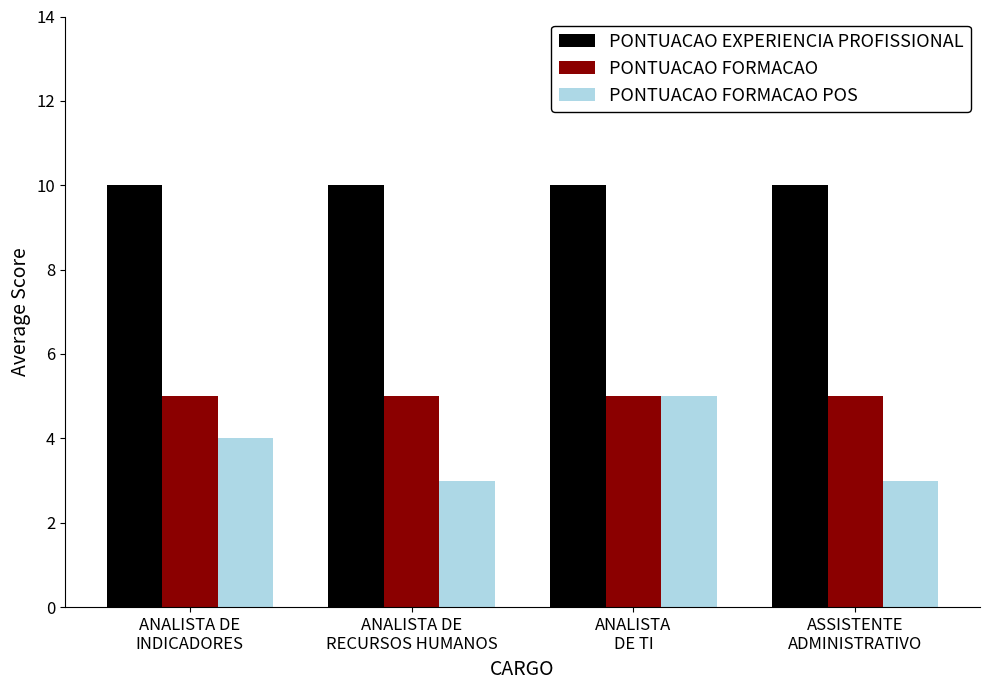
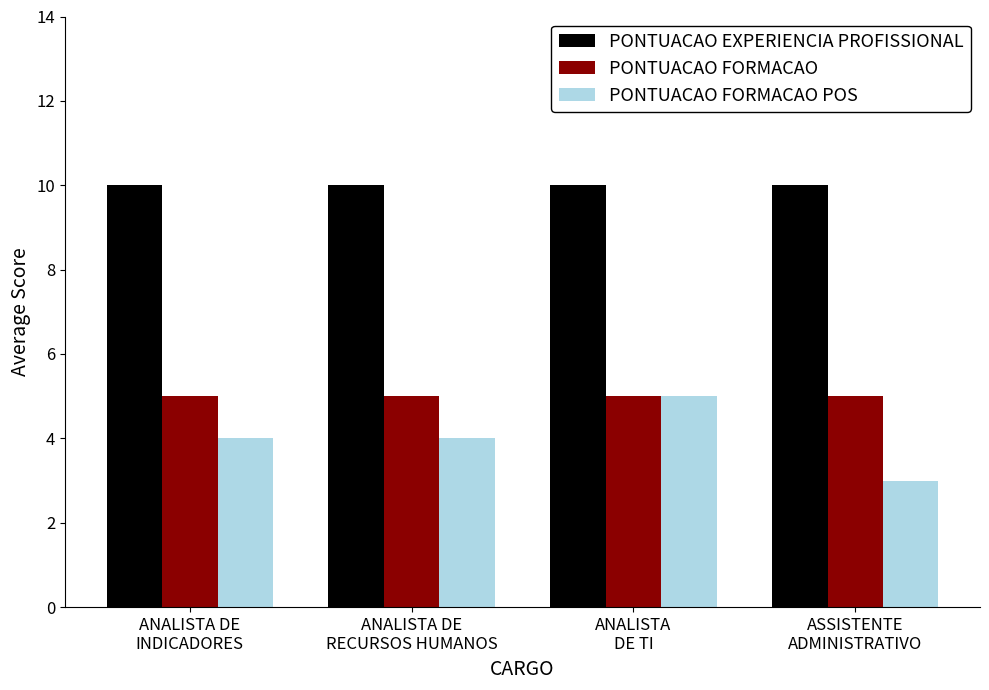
  {
    "PONTUACAO EXPERIENCIA PROFISSIONAL": {
      "ANALISTA DE INDICADORES": 10,
      "ANALISTA DE RECURSOS HUMANOS": 10,
      "ANALISTA DE TI": 10,
      "ASSISTENTE ADMINISTRATIVO": 10
    },
    "PONTUACAO FORMACAO": {
      "ANALISTA DE INDICADORES": 5,
      "ANALISTA DE RECURSOS HUMANOS": 5,
      "ANALISTA DE TI": 5,
      "ASSISTENTE ADMINISTRATIVO": 5
    },
    "PONTUACAO FORMACAO POS": {
      "ANALISTA DE INDICADORES": 4,
-     "ANALISTA DE RECURSOS HUMANOS": 3,
+     "ANALISTA DE RECURSOS HUMANOS": 4,
      "ANALISTA DE TI": 5,
      "ASSISTENTE ADMINISTRATIVO": 3
    }
  }
